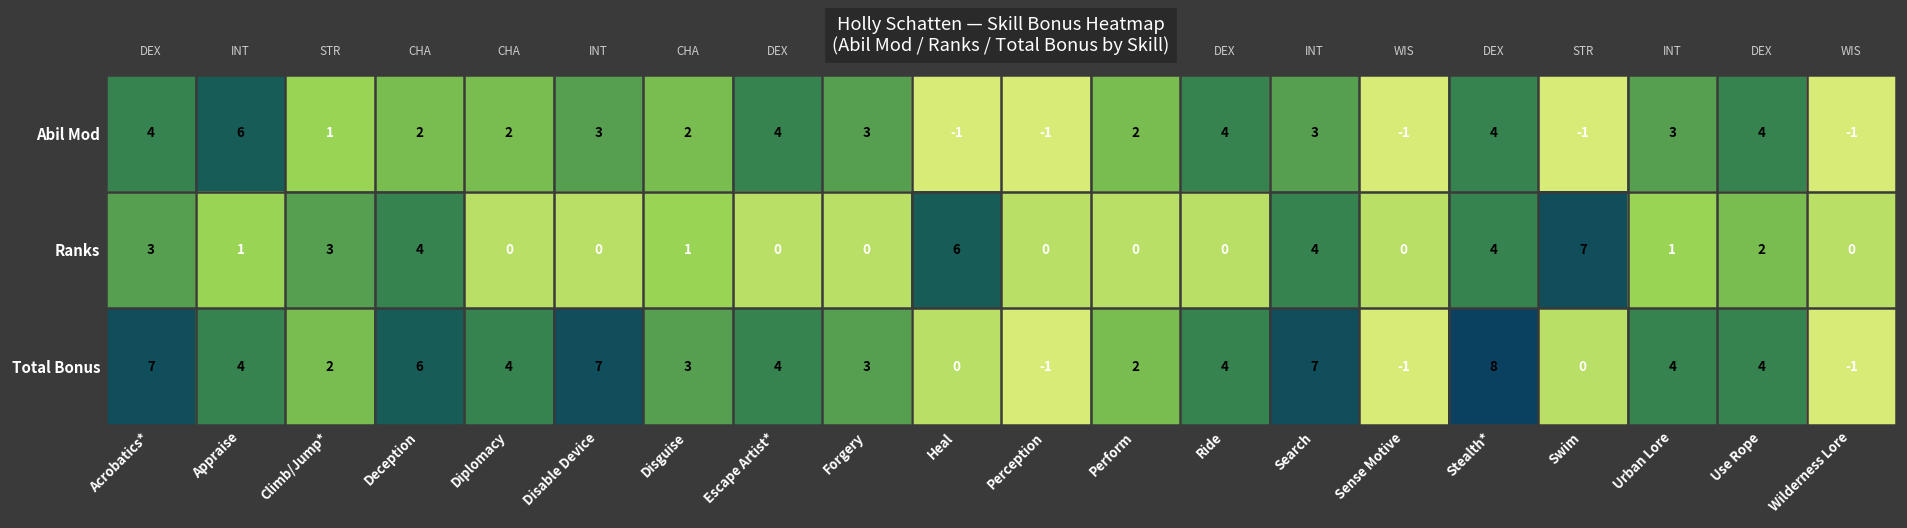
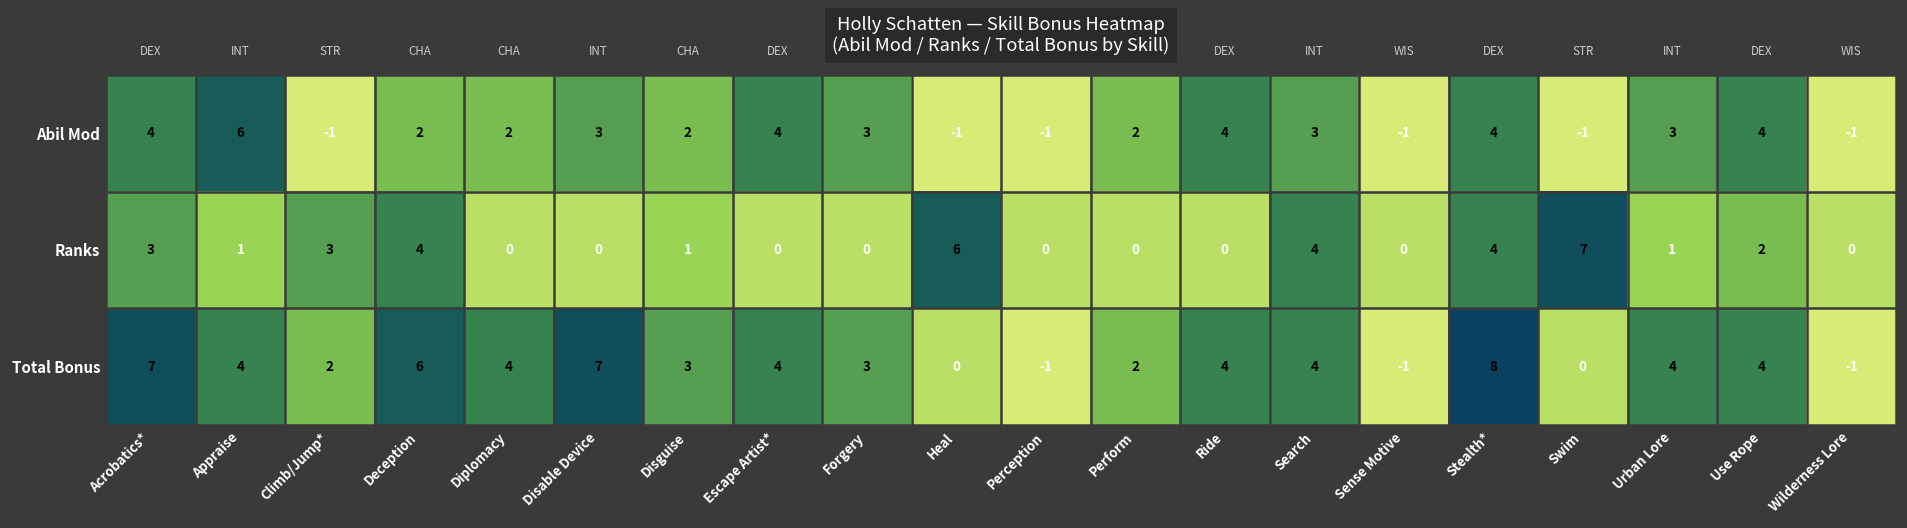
  {
    "Abil Mod": {
      "Acrobatics*": 4,
      "Appraise": 6,
-     "Climb/Jump*": 1,
+     "Climb/Jump*": -1,
      "Deception": 2,
      "Diplomacy": 2,
      "Disable Device": 3,
      "Disguise": 2,
      "Escape Artist*": 4,
      "Forgery": 3,
      "Heal": -1,
      "Perception": -1,
      "Perform": 2,
      "Ride": 4,
      "Search": 3,
      "Sense Motive": -1,
      "Stealth*": 4,
      "Swim": -1,
      "Urban Lore": 3,
      "Use Rope": 4,
      "Wilderness Lore": -1
    },
    "Ranks": {
      "Acrobatics*": 3,
      "Appraise": 1,
      "Climb/Jump*": 3,
      "Deception": 4,
      "Diplomacy": 0,
      "Disable Device": 0,
      "Disguise": 1,
      "Escape Artist*": 0,
      "Forgery": 0,
      "Heal": 6,
      "Perception": 0,
      "Perform": 0,
      "Ride": 0,
      "Search": 4,
      "Sense Motive": 0,
      "Stealth*": 4,
      "Swim": 7,
      "Urban Lore": 1,
      "Use Rope": 2,
      "Wilderness Lore": 0
    },
    "Total Bonus": {
      "Acrobatics*": 7,
      "Appraise": 4,
      "Climb/Jump*": 2,
      "Deception": 6,
      "Diplomacy": 4,
      "Disable Device": 7,
      "Disguise": 3,
      "Escape Artist*": 4,
      "Forgery": 3,
      "Heal": 0,
      "Perception": -1,
      "Perform": 2,
      "Ride": 4,
-     "Search": 7,
+     "Search": 4,
      "Sense Motive": -1,
      "Stealth*": 8,
      "Swim": 0,
      "Urban Lore": 4,
      "Use Rope": 4,
      "Wilderness Lore": -1
    }
  }
